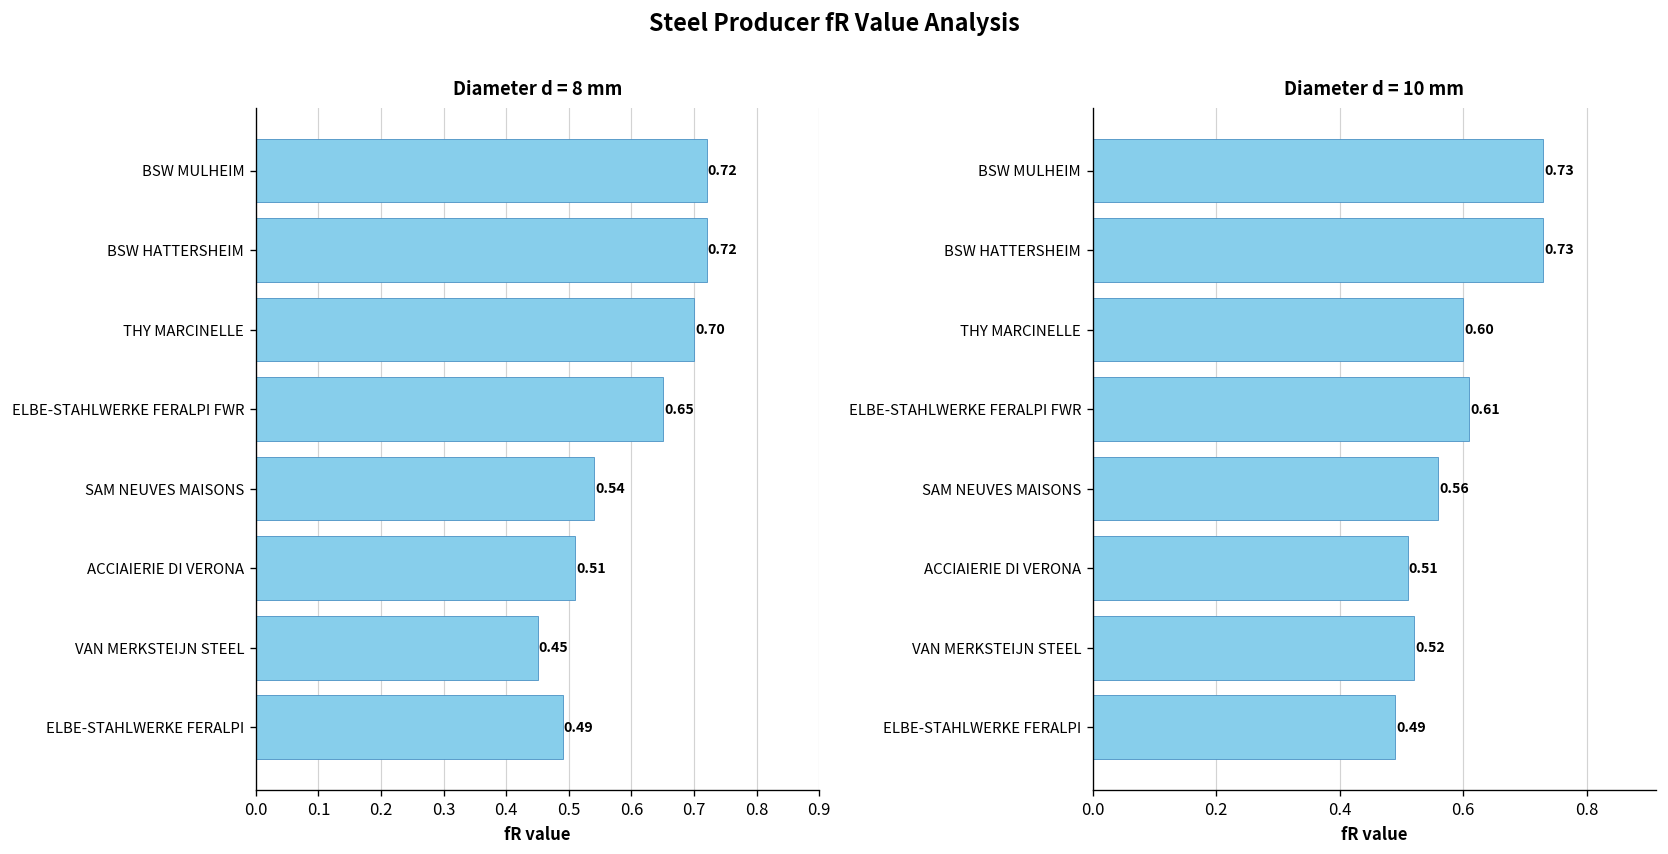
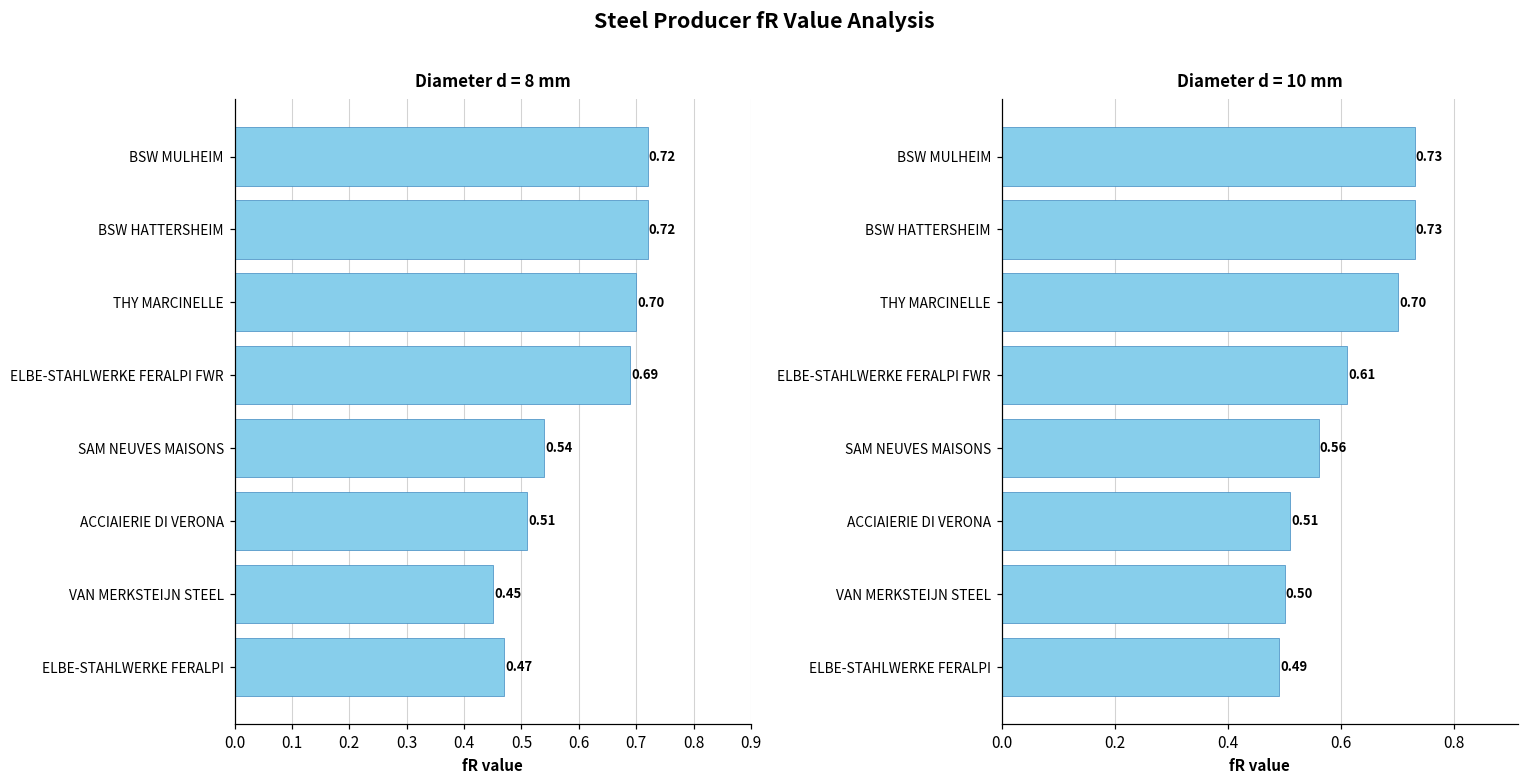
  {
    "Diameter d = 8 mm": {
      "BSW MULHEIM": 0.72,
      "BSW HATTERSHEIM": 0.72,
      "THY MARCINELLE": 0.70,
-     "ELBE-STAHLWERKE FERALPI FWR": 0.65,
+     "ELBE-STAHLWERKE FERALPI FWR": 0.69,
      "SAM NEUVES MAISONS": 0.54,
      "ACCIAIERIE DI VERONA": 0.51,
      "VAN MERKSTEIJN STEEL": 0.45,
-     "ELBE-STAHLWERKE FERALPI": 0.49
+     "ELBE-STAHLWERKE FERALPI": 0.47
    },
    "Diameter d = 10 mm": {
      "BSW MULHEIM": 0.73,
      "BSW HATTERSHEIM": 0.73,
-     "THY MARCINELLE": 0.60,
+     "THY MARCINELLE": 0.70,
      "ELBE-STAHLWERKE FERALPI FWR": 0.61,
      "SAM NEUVES MAISONS": 0.56,
      "ACCIAIERIE DI VERONA": 0.51,
-     "VAN MERKSTEIJN STEEL": 0.52,
+     "VAN MERKSTEIJN STEEL": 0.50,
      "ELBE-STAHLWERKE FERALPI": 0.49
    }
  }
